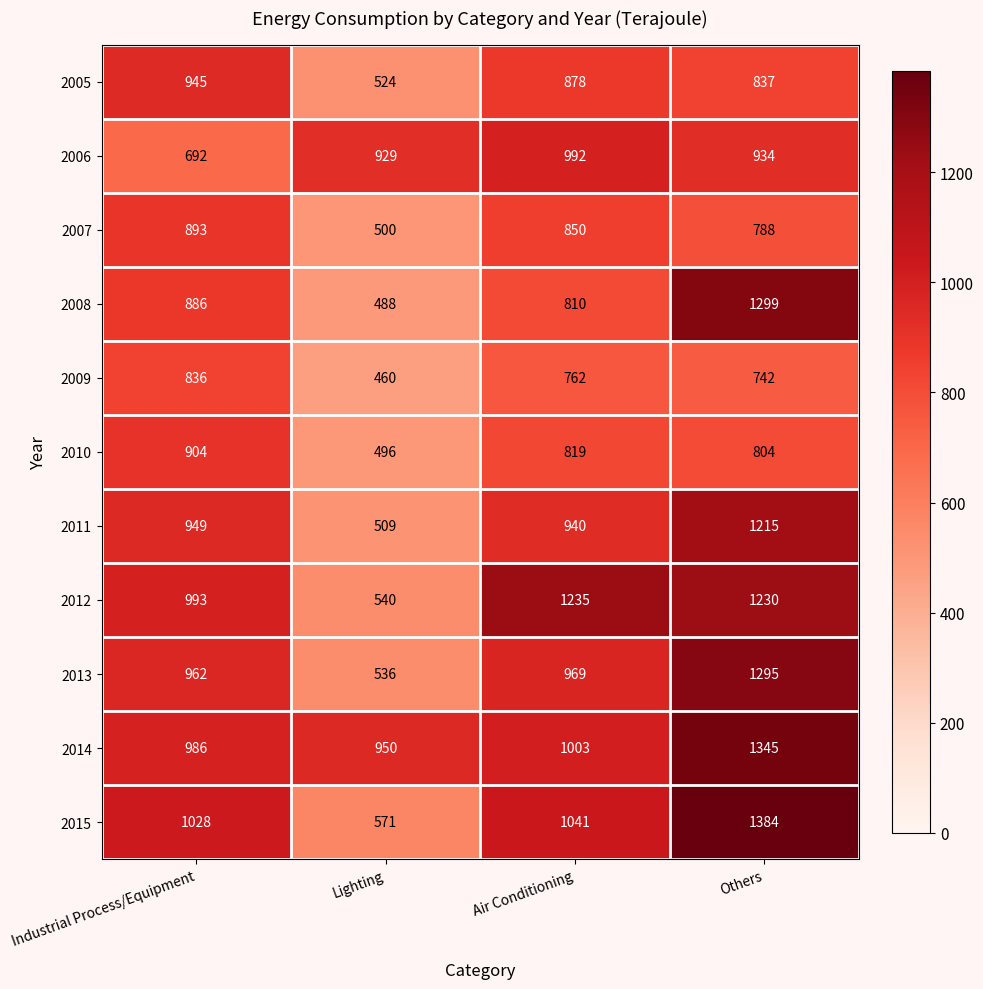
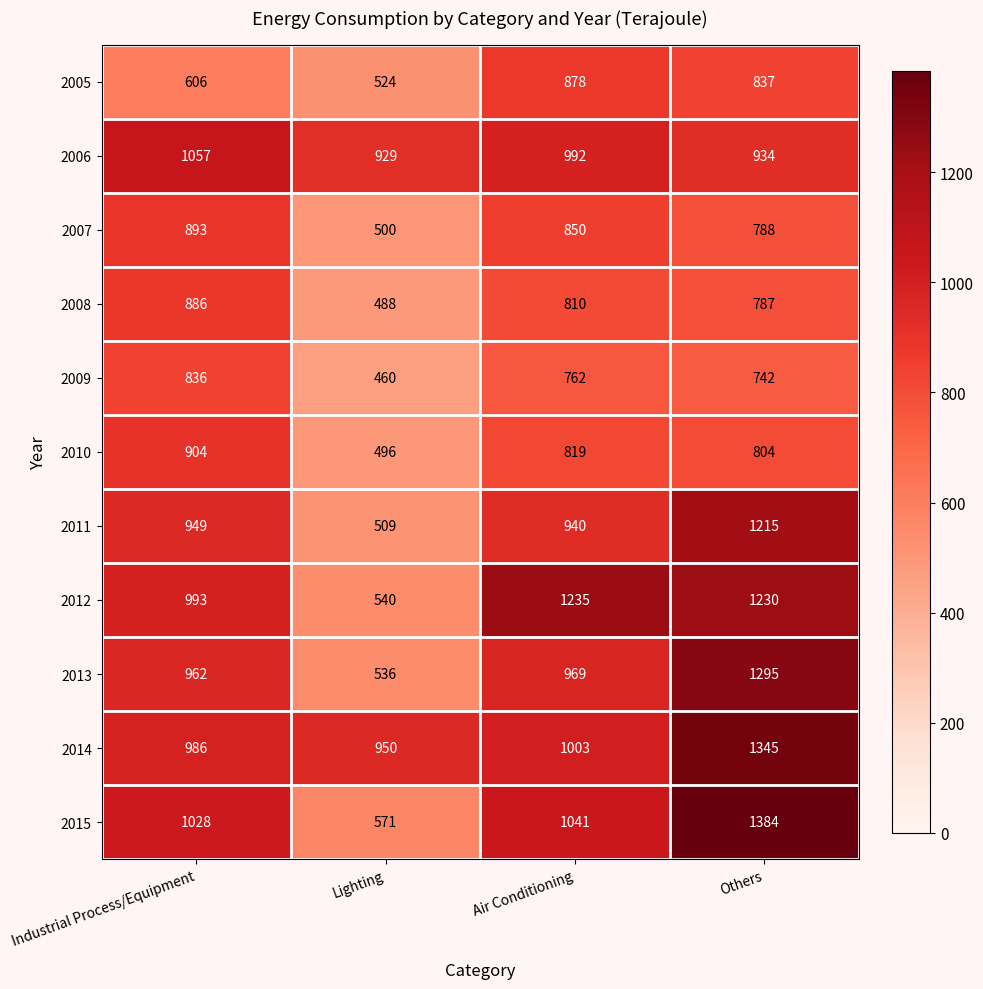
  {
    "2005": {
-     "Industrial Process/Equipment": 945,
+     "Industrial Process/Equipment": 606,
      "Lighting": 524,
      "Air Conditioning": 878,
      "Others": 837
    },
    "2006": {
-     "Industrial Process/Equipment": 692,
+     "Industrial Process/Equipment": 1057,
      "Lighting": 929,
      "Air Conditioning": 992,
      "Others": 934
    },
    "2007": {
      "Industrial Process/Equipment": 893,
      "Lighting": 500,
      "Air Conditioning": 850,
      "Others": 788
    },
    "2008": {
      "Industrial Process/Equipment": 886,
      "Lighting": 488,
      "Air Conditioning": 810,
-     "Others": 1299
+     "Others": 787
    },
    "2009": {
      "Industrial Process/Equipment": 836,
      "Lighting": 460,
      "Air Conditioning": 762,
      "Others": 742
    },
    "2010": {
      "Industrial Process/Equipment": 904,
      "Lighting": 496,
      "Air Conditioning": 819,
      "Others": 804
    },
    "2011": {
      "Industrial Process/Equipment": 949,
      "Lighting": 509,
      "Air Conditioning": 940,
      "Others": 1215
    },
    "2012": {
      "Industrial Process/Equipment": 993,
      "Lighting": 540,
      "Air Conditioning": 1235,
      "Others": 1230
    },
    "2013": {
      "Industrial Process/Equipment": 962,
      "Lighting": 536,
      "Air Conditioning": 969,
      "Others": 1295
    },
    "2014": {
      "Industrial Process/Equipment": 986,
      "Lighting": 950,
      "Air Conditioning": 1003,
      "Others": 1345
    },
    "2015": {
      "Industrial Process/Equipment": 1028,
      "Lighting": 571,
      "Air Conditioning": 1041,
      "Others": 1384
    }
  }
